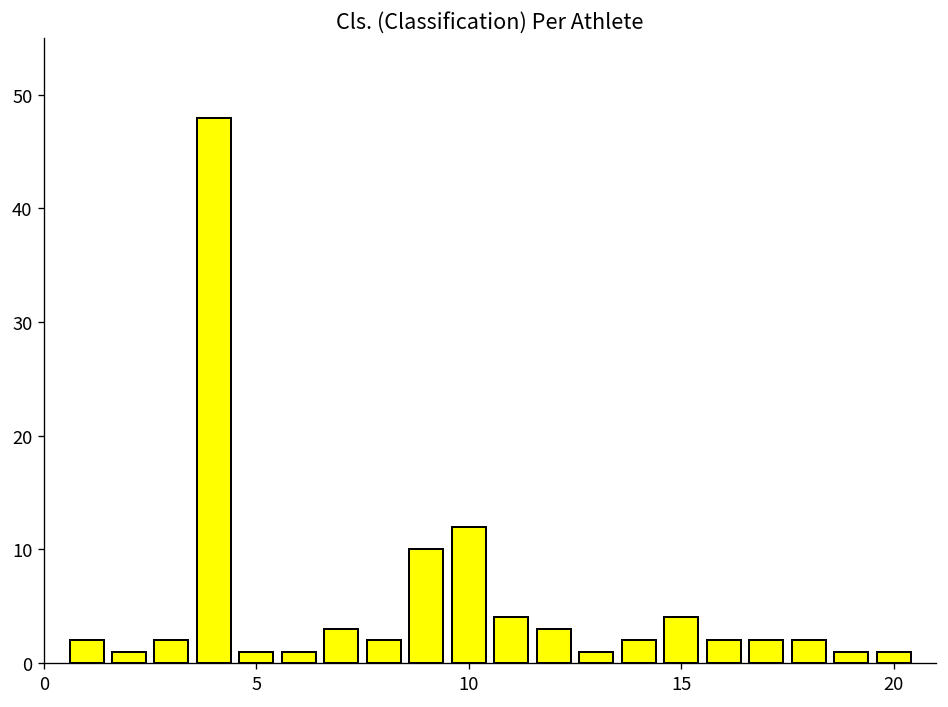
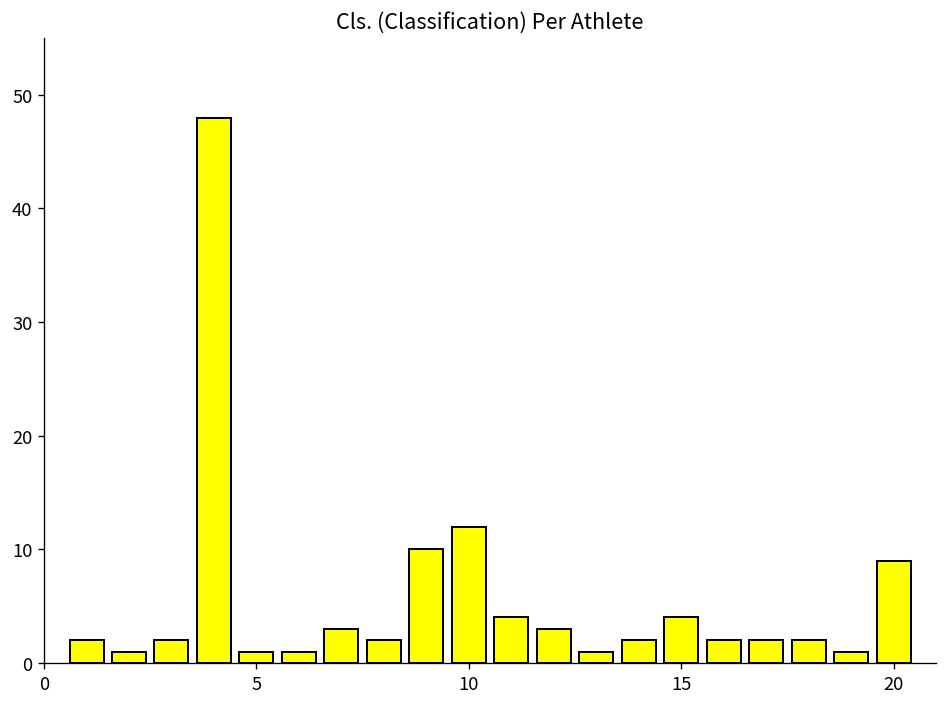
  {
    "5": 1,
    "10": 12,
    "15": 4,
-   "20": 1
+   "20": 9
  }
